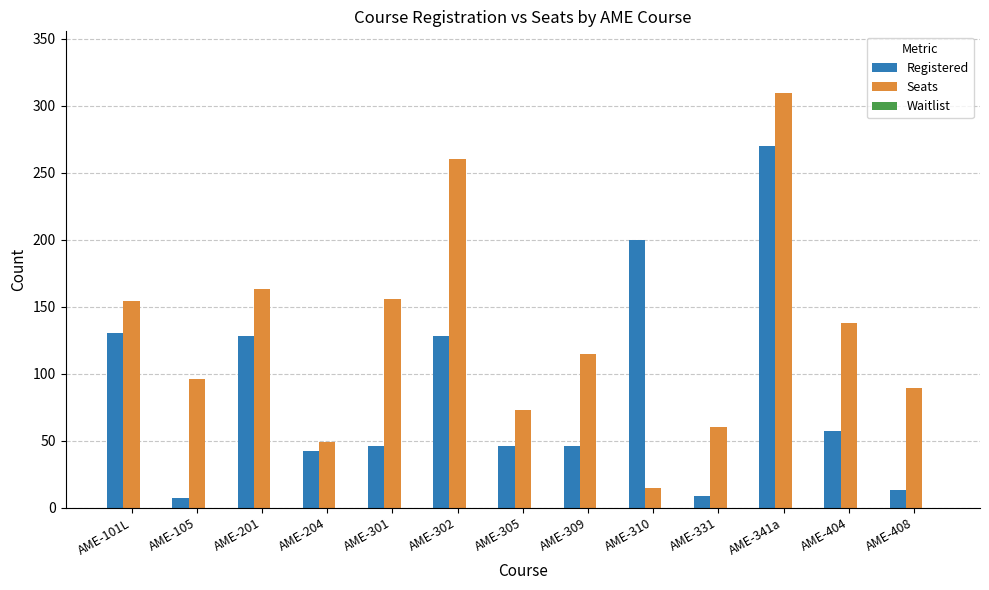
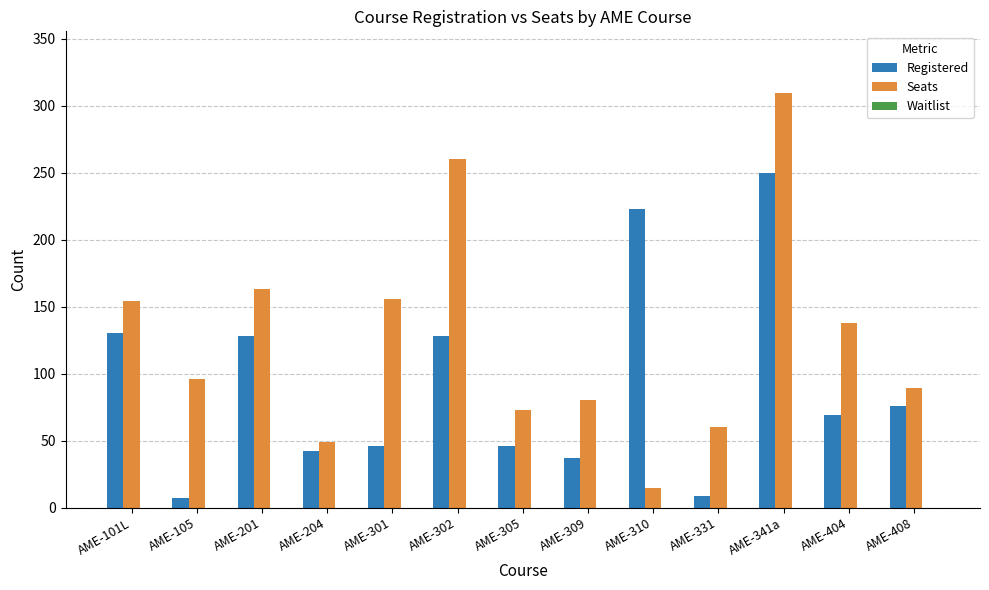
  {
    "Registered": {
      "AME-101L": 130,
      "AME-105": 7,
      "AME-201": 128,
      "AME-204": 42,
      "AME-301": 46,
      "AME-302": 128,
      "AME-305": 46,
-     "AME-309": 46,
-     "AME-310": 200,
+     "AME-309": 37,
+     "AME-310": 223,
      "AME-331": 9,
-     "AME-341a": 270,
-     "AME-404": 57,
-     "AME-408": 13
+     "AME-341a": 250,
+     "AME-404": 69,
+     "AME-408": 76
    },
    "Seats": {
      "AME-101L": 154,
      "AME-105": 96,
      "AME-201": 163,
      "AME-204": 49,
      "AME-301": 156,
      "AME-302": 260,
      "AME-305": 73,
-     "AME-309": 115,
+     "AME-309": 80,
      "AME-310": 15,
      "AME-331": 60,
      "AME-341a": 309,
      "AME-404": 138,
      "AME-408": 89
    },
    "Waitlist": {
      "AME-101L": 0,
      "AME-105": 0,
      "AME-201": 0,
      "AME-204": 0,
      "AME-301": 0,
      "AME-302": 0,
      "AME-305": 0,
      "AME-309": 0,
      "AME-310": 0,
      "AME-331": 0,
      "AME-341a": 0,
      "AME-404": 0,
      "AME-408": 0
    }
  }
